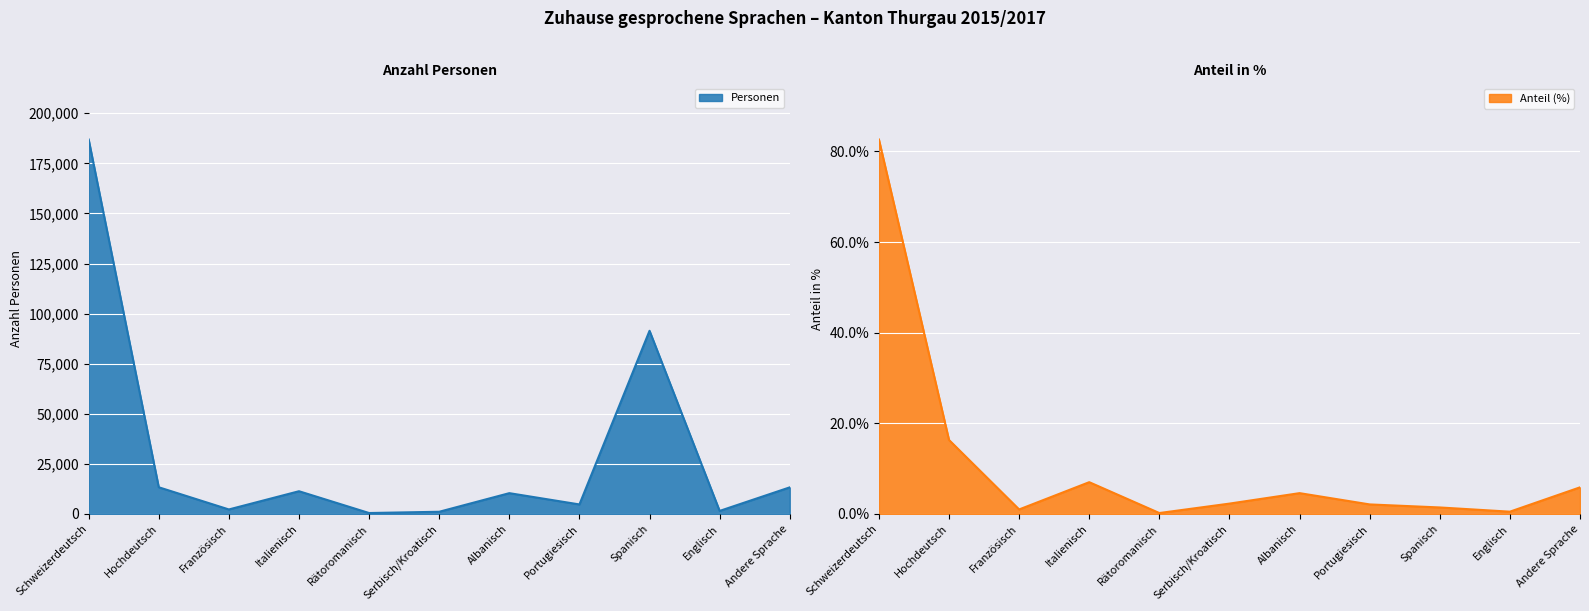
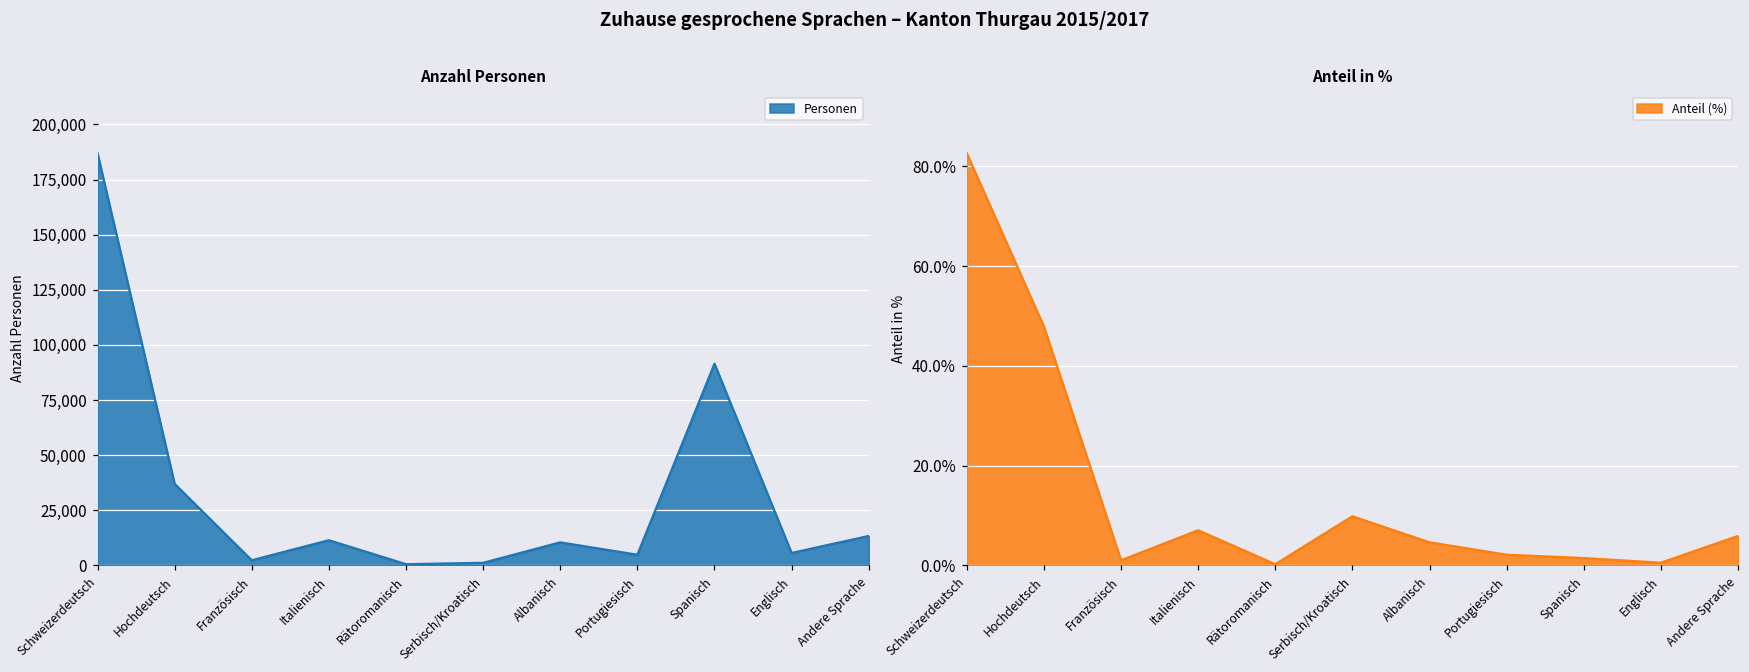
  {
    "Anzahl Personen": {
      "Schweizerdeutsch": "187,000",
-     "Hochdeutsch": "13,000",
+     "Hochdeutsch": "37,000",
      "Französisch": "2,000",
      "Italienisch": "11,000",
      "Rätoromanisch": "0",
      "Serbisch/Kroatisch": "1,000",
      "Albanisch": "10,000",
      "Portugiesisch": "5,000",
      "Spanisch": "91,000",
-     "Englisch": "2,000",
+     "Englisch": "6,000",
      "Andere Sprache": "13,000"
    },
    "Anteil in %": {
      "Schweizerdeutsch": "83%",
-     "Hochdeutsch": "16%",
+     "Hochdeutsch": "48%",
      "Französisch": "1%",
      "Italienisch": "7%",
      "Rätoromanisch": "0%",
-     "Serbisch/Kroatisch": "2%",
+     "Serbisch/Kroatisch": "10%",
      "Albanisch": "5%",
      "Portugiesisch": "2%",
      "Spanisch": "1%",
      "Englisch": "1%",
      "Andere Sprache": "6%"
    }
  }
